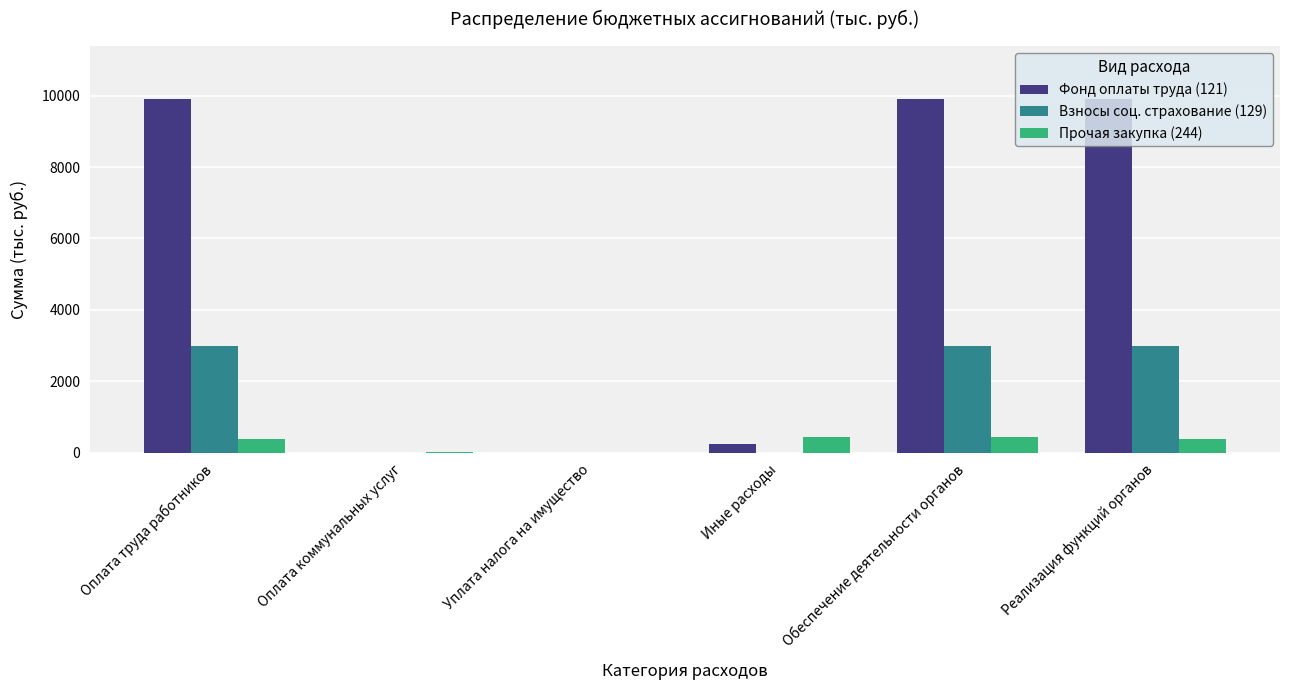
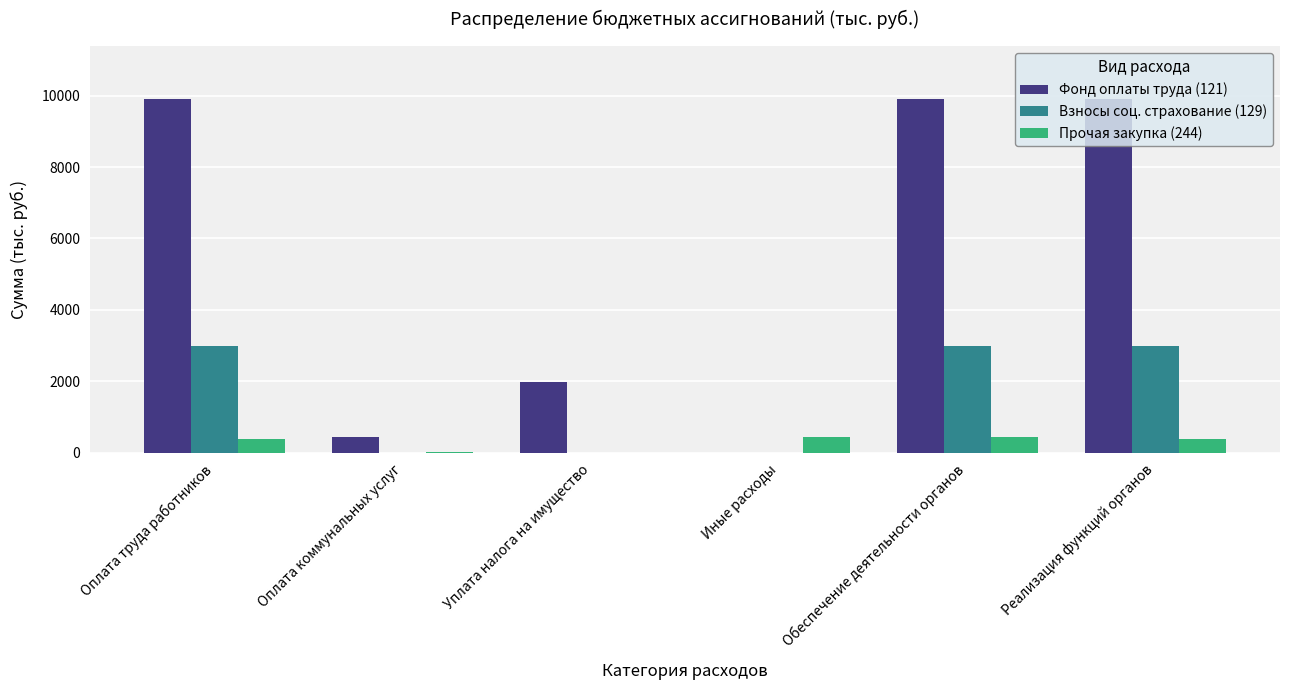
  {
    "Фонд оплаты труда (121)": {
      "Оплата труда работников": 9900,
-     "Оплата коммунальных услуг": 0,
-     "Уплата налога на имущество": 0,
-     "Иные расходы": 300,
+     "Оплата коммунальных услуг": 400,
+     "Уплата налога на имущество": 2000,
+     "Иные расходы": 0,
      "Обеспечение деятельности органов": 9900
    }
  }
